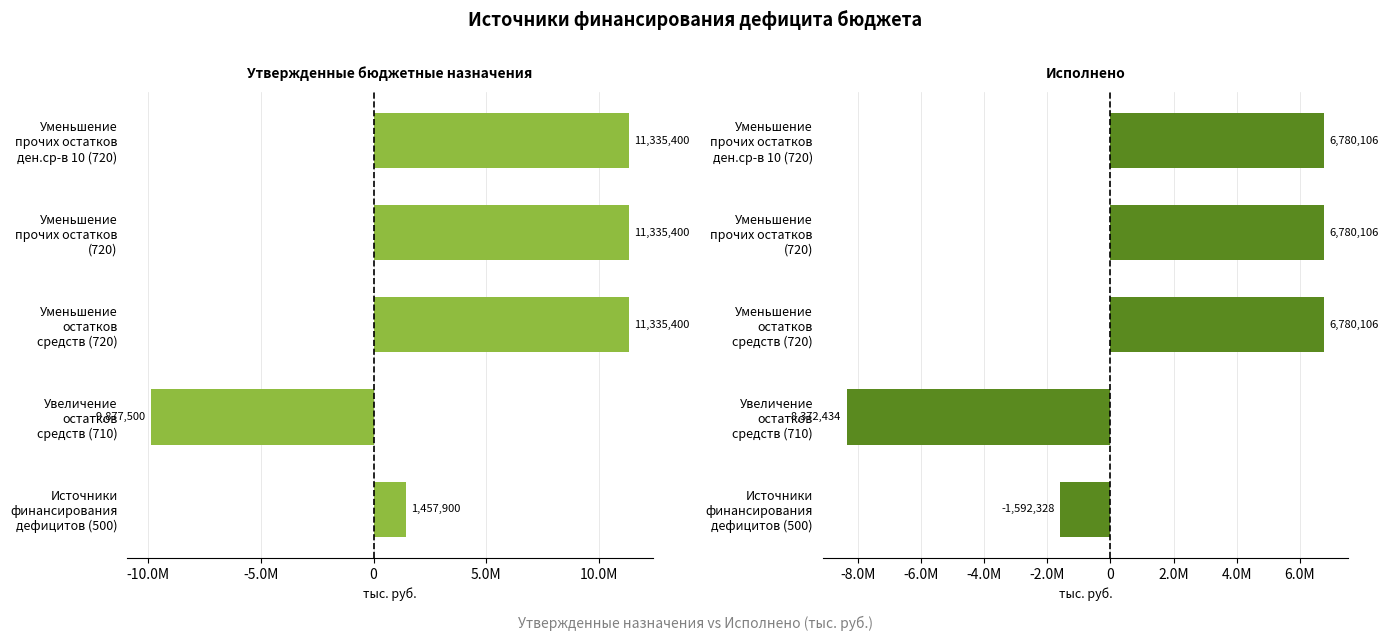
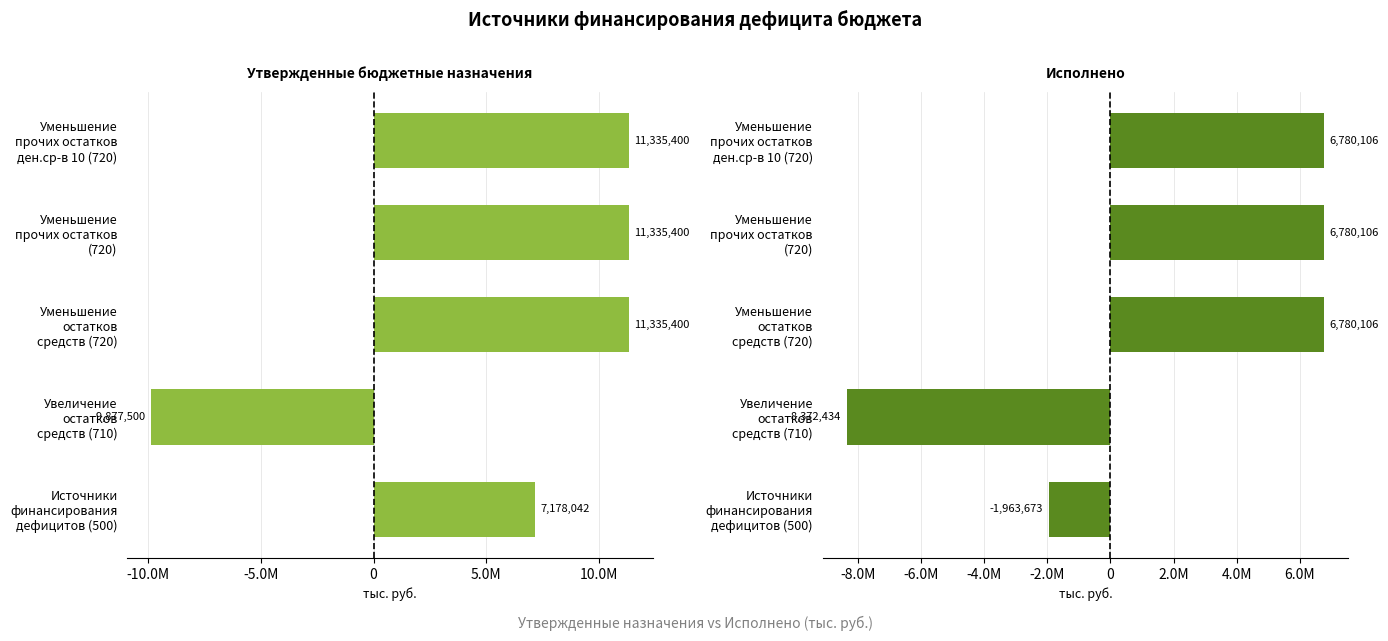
  {
    "Утвержденные бюджетные назначения": {
      "Уменьшение прочих остатков ден.ср-в 10 (720)": "11,335,400",
      "Уменьшение прочих остатков (720)": "11,335,400",
      "Уменьшение остатков средств (720)": "11,335,400",
      "Увеличение остатков средств (710)": "-9,877,500",
-     "Источники финансирования дефицитов (500)": "1,457,900"
+     "Источники финансирования дефицитов (500)": "7,178,042"
    },
    "Исполнено": {
      "Уменьшение прочих остатков ден.ср-в 10 (720)": "6,780,106",
      "Уменьшение прочих остатков (720)": "6,780,106",
      "Уменьшение остатков средств (720)": "6,780,106",
      "Увеличение остатков средств (710)": "-8,372,434",
-     "Источники финансирования дефицитов (500)": "-1,592,328"
+     "Источники финансирования дефицитов (500)": "-1,963,673"
    }
  }
